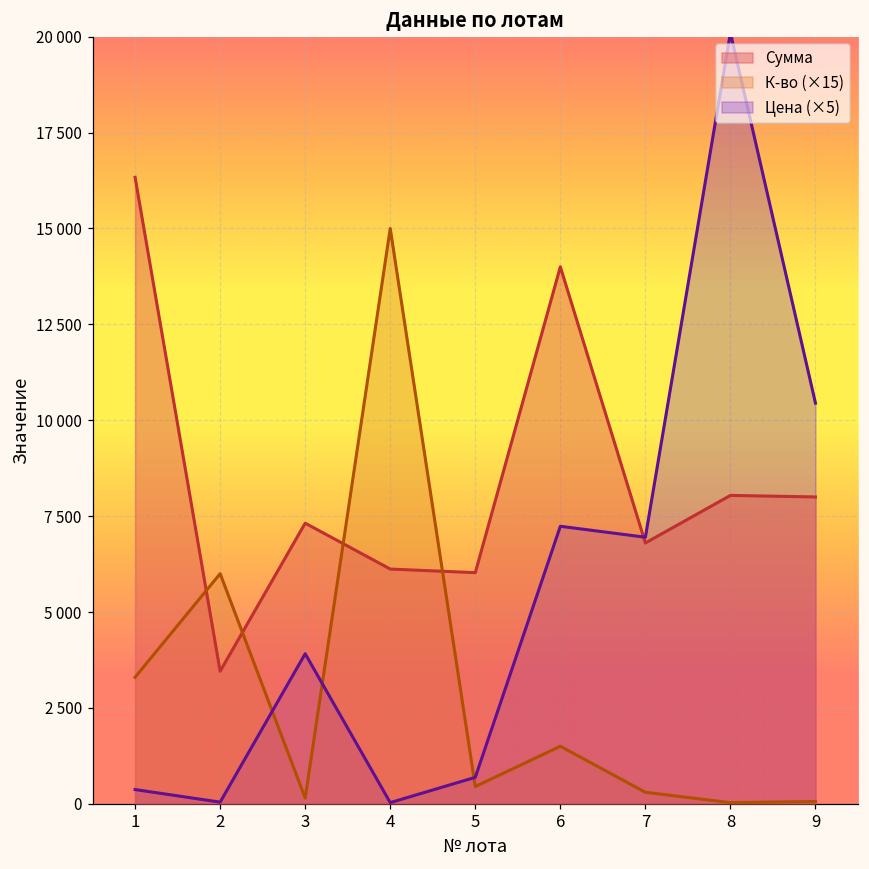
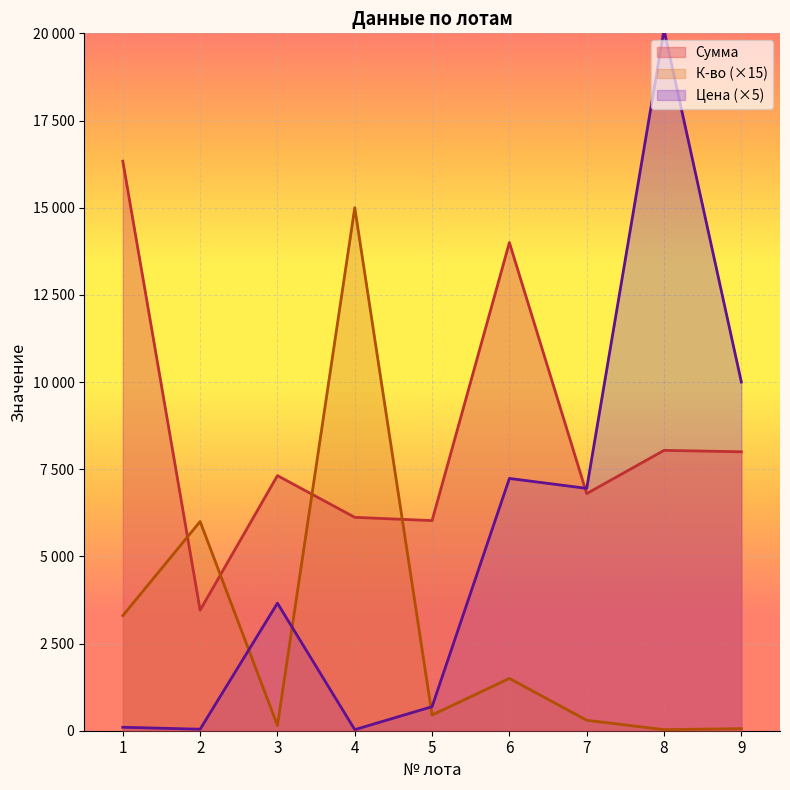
  {
    "Цена (×5)": {
-     "1": 400,
+     "1": 100,
      "2": 0,
-     "3": 3900,
+     "3": 3700,
      "4": 0,
      "5": 700,
      "6": 7200,
      "7": 7000,
-     "9": 10400
+     "9": 10000
    }
  }
